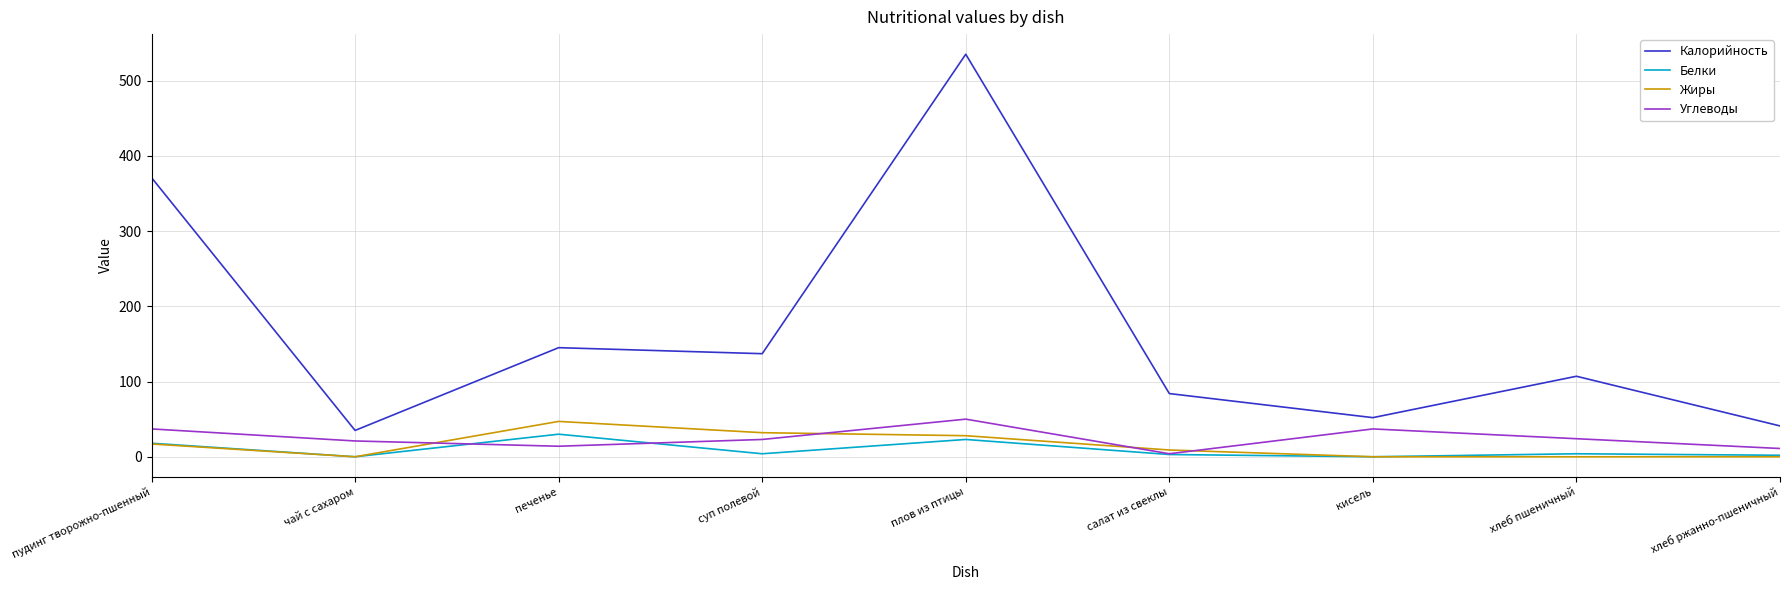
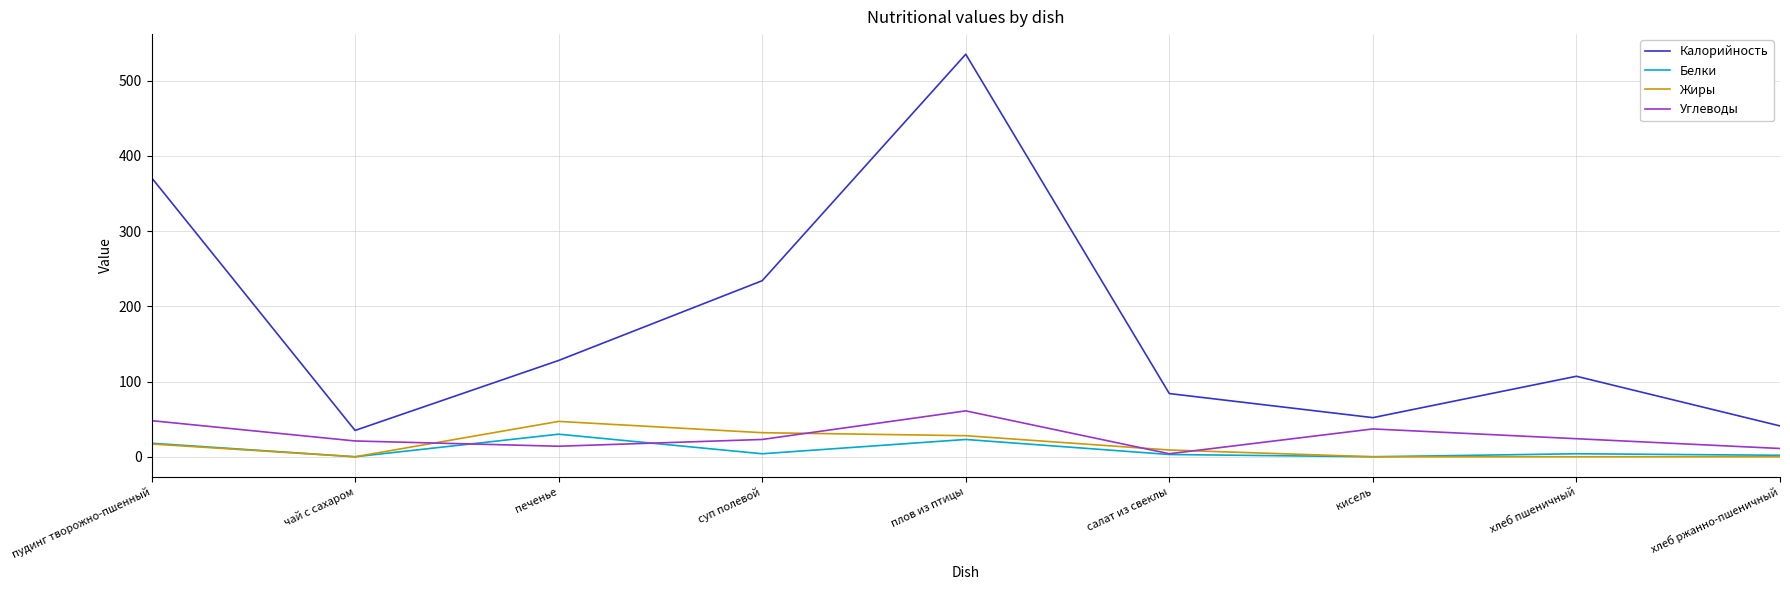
  {
    "Калорийность": {
      "пудинг творожно-пшенный": 370,
      "чай с сахаром": 40,
-     "печенье": 150,
-     "суп полевой": 140,
+     "печенье": 130,
+     "суп полевой": 230,
      "плов из птицы": 540,
      "салат из свеклы": 80,
      "кисель": 50,
      "хлеб пшеничный": 110,
      "хлеб ржанно-пшеничный": 40
    },
    "Белки": {
      "печенье": 30,
      "суп полевой": 0,
      "плов из птицы": 20,
      "хлеб пшеничный": 0
    },
    "Жиры": {
      "печенье": 50,
      "суп полевой": 30,
      "плов из птицы": 30,
      "салат из свеклы": 10,
      "хлеб пшеничный": 0
    },
    "Углеводы": {
-     "пудинг творожно-пшенный": 40,
+     "пудинг творожно-пшенный": 50,
      "чай с сахаром": 20,
      "печенье": 10,
      "суп полевой": 20,
-     "плов из птицы": 50,
+     "плов из птицы": 60,
      "кисель": 40,
      "хлеб пшеничный": 20,
      "хлеб ржанно-пшеничный": 10
    }
  }
